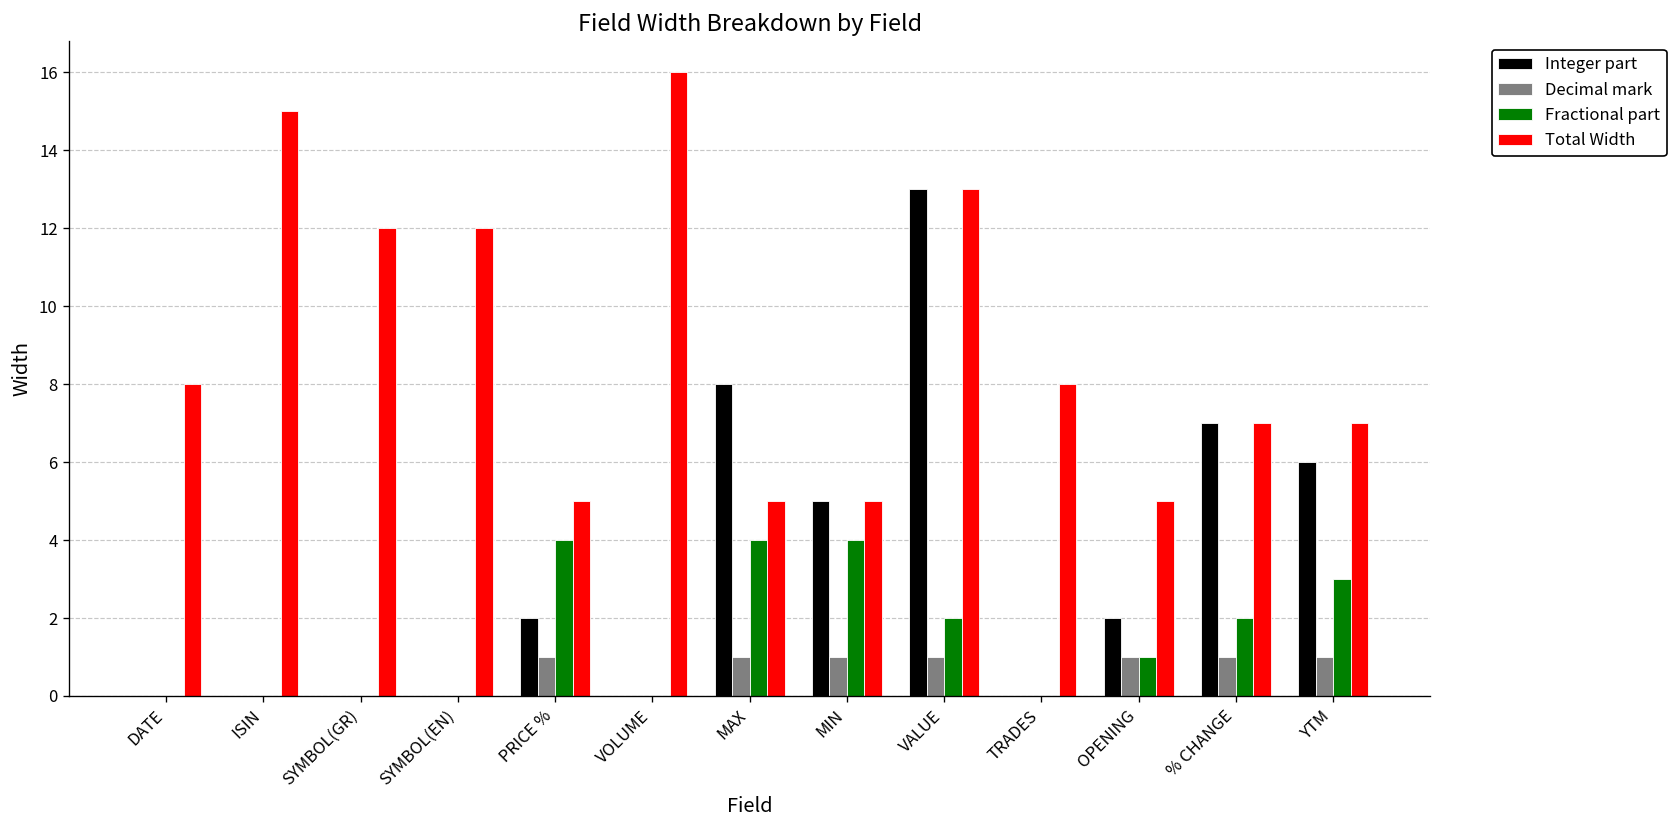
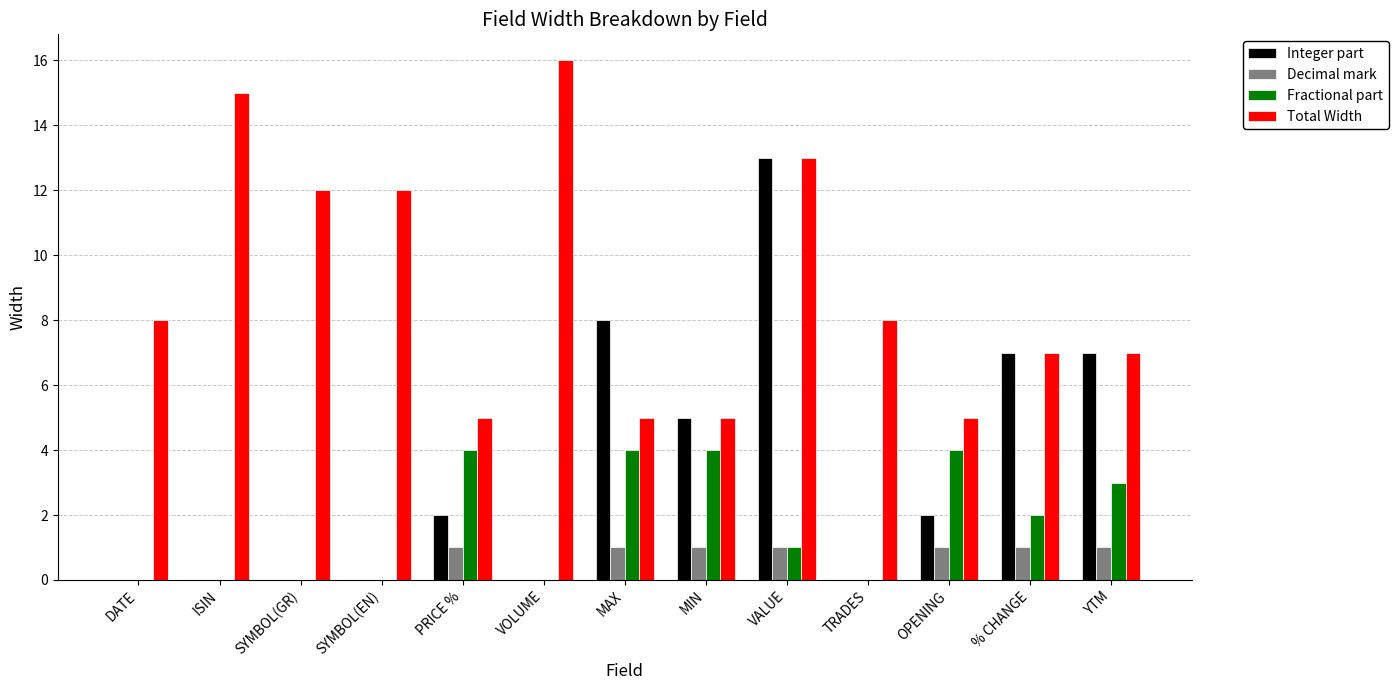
  {
    "Integer part": {
      "DATE": 0,
      "ISIN": 0,
      "SYMBOL(GR)": 0,
      "SYMBOL(EN)": 0,
      "PRICE %": 2,
      "VOLUME": 0,
      "MAX": 8,
      "MIN": 5,
      "VALUE": 13,
      "TRADES": 0,
      "OPENING": 2,
      "% CHANGE": 7,
-     "YTM": 6
+     "YTM": 7
    },
    "Decimal mark": {
      "DATE": 0,
      "ISIN": 0,
      "SYMBOL(GR)": 0,
      "SYMBOL(EN)": 0,
      "PRICE %": 1,
      "VOLUME": 0,
      "MAX": 1,
      "MIN": 1,
      "VALUE": 1,
      "TRADES": 0,
      "OPENING": 1,
      "% CHANGE": 1,
      "YTM": 1
    },
    "Fractional part": {
      "DATE": 0,
      "ISIN": 0,
      "SYMBOL(GR)": 0,
      "SYMBOL(EN)": 0,
      "PRICE %": 4,
      "VOLUME": 0,
      "MAX": 4,
      "MIN": 4,
-     "VALUE": 2,
+     "VALUE": 1,
      "TRADES": 0,
-     "OPENING": 1,
+     "OPENING": 4,
      "% CHANGE": 2,
      "YTM": 3
    },
    "Total Width": {
      "DATE": 8,
      "ISIN": 15,
      "SYMBOL(GR)": 12,
      "SYMBOL(EN)": 12,
      "PRICE %": 5,
      "VOLUME": 16,
      "MAX": 5,
      "MIN": 5,
      "VALUE": 13,
      "TRADES": 8,
      "OPENING": 5,
      "% CHANGE": 7,
      "YTM": 7
    }
  }
